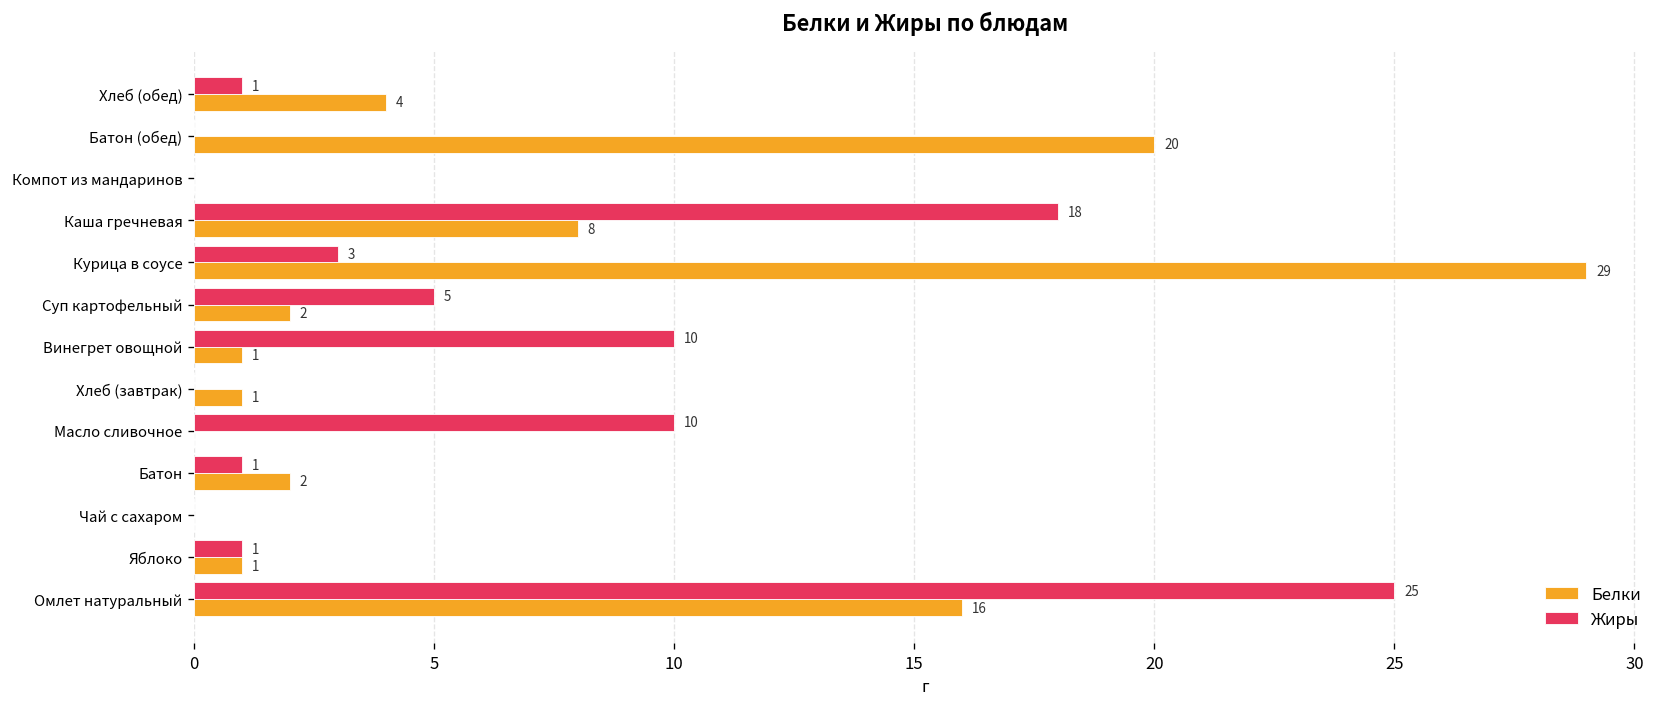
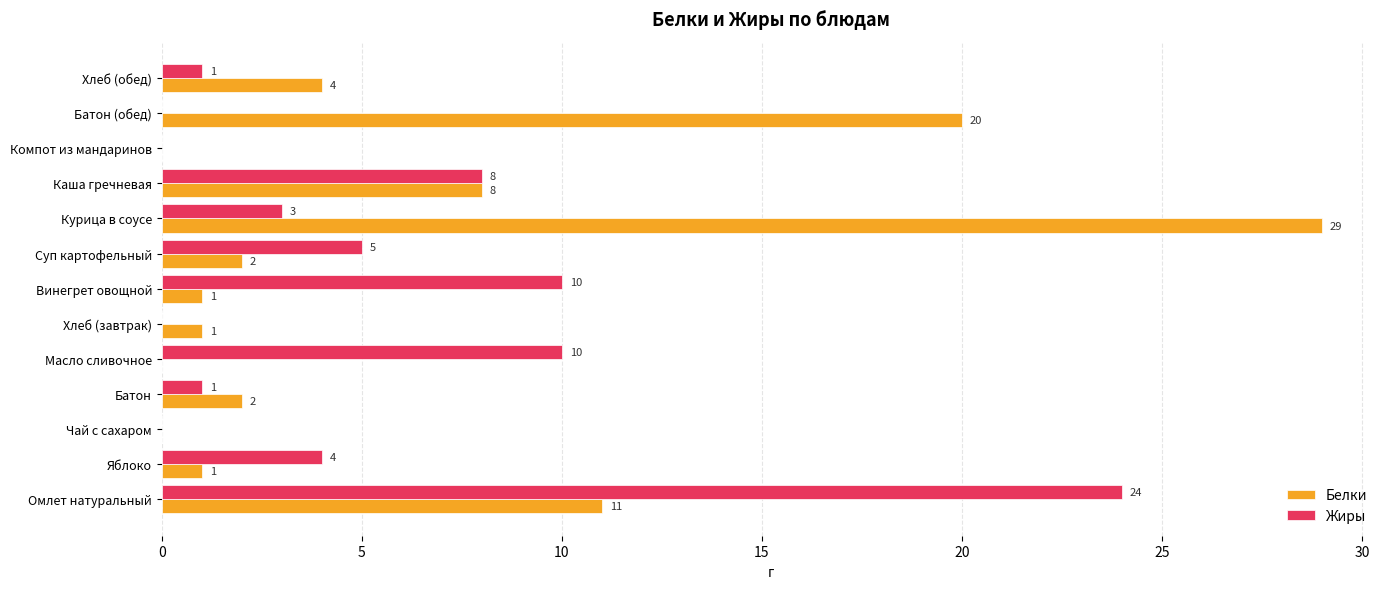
  {
    "Белки": {
      "Хлеб (обед)": 4,
      "Батон (обед)": 20,
      "Каша гречневая": 8,
      "Курица в соусе": 29,
      "Суп картофельный": 2,
      "Винегрет овощной": 1,
      "Хлеб (завтрак)": 1,
      "Батон": 2,
      "Яблоко": 1,
-     "Омлет натуральный": 16
+     "Омлет натуральный": 11
    },
    "Жиры": {
      "Хлеб (обед)": 1,
-     "Каша гречневая": 18,
+     "Каша гречневая": 8,
      "Курица в соусе": 3,
      "Суп картофельный": 5,
      "Винегрет овощной": 10,
      "Масло сливочное": 10,
      "Батон": 1,
-     "Яблоко": 1,
-     "Омлет натуральный": 25
+     "Яблоко": 4,
+     "Омлет натуральный": 24
    }
  }
